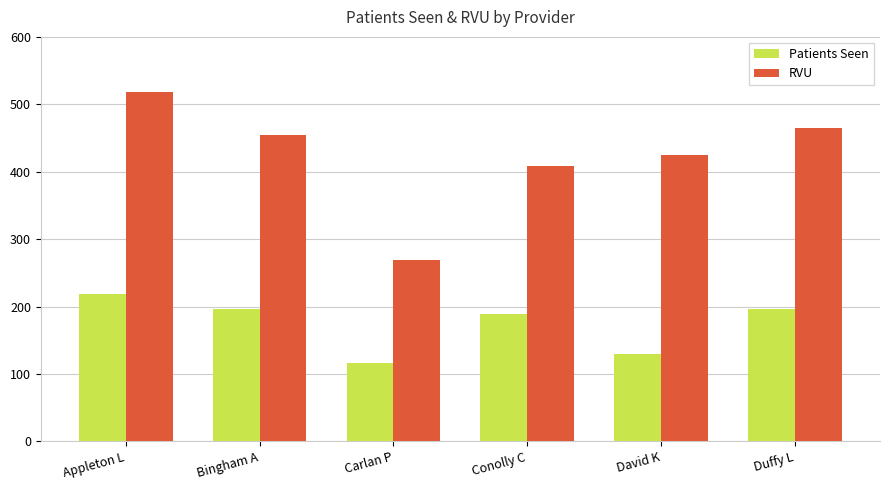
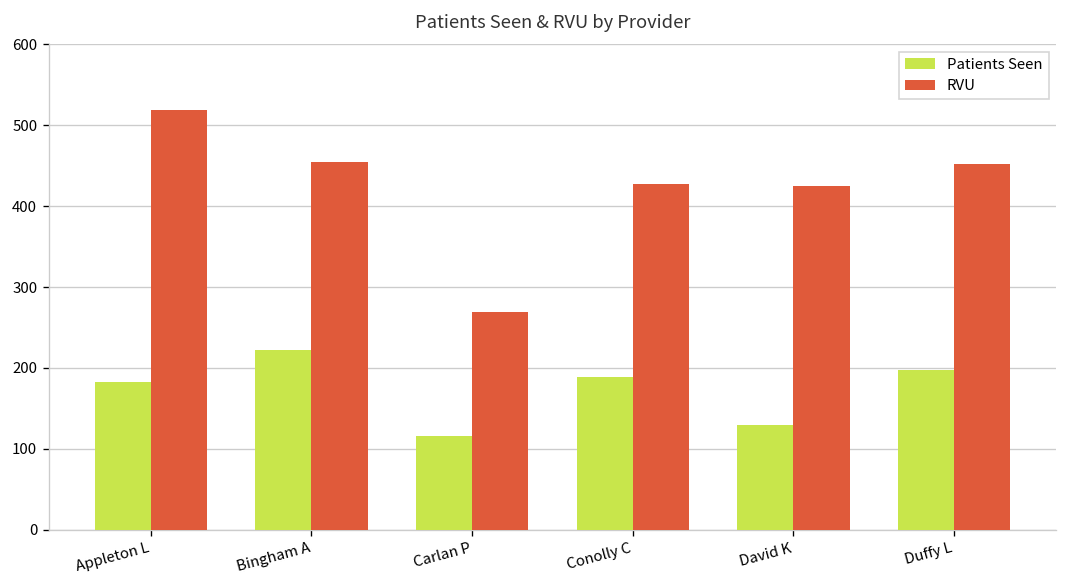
  {
    "Patients Seen": {
-     "Appleton L": 220,
-     "Bingham A": 200,
+     "Appleton L": 180,
+     "Bingham A": 220,
      "Carlan P": 120,
      "Conolly C": 190,
      "David K": 130,
      "Duffy L": 200
    },
    "RVU": {
      "Appleton L": 520,
      "Bingham A": 450,
      "Carlan P": 270,
-     "Conolly C": 410,
+     "Conolly C": 430,
      "David K": 430,
-     "Duffy L": 470
+     "Duffy L": 450
    }
  }
